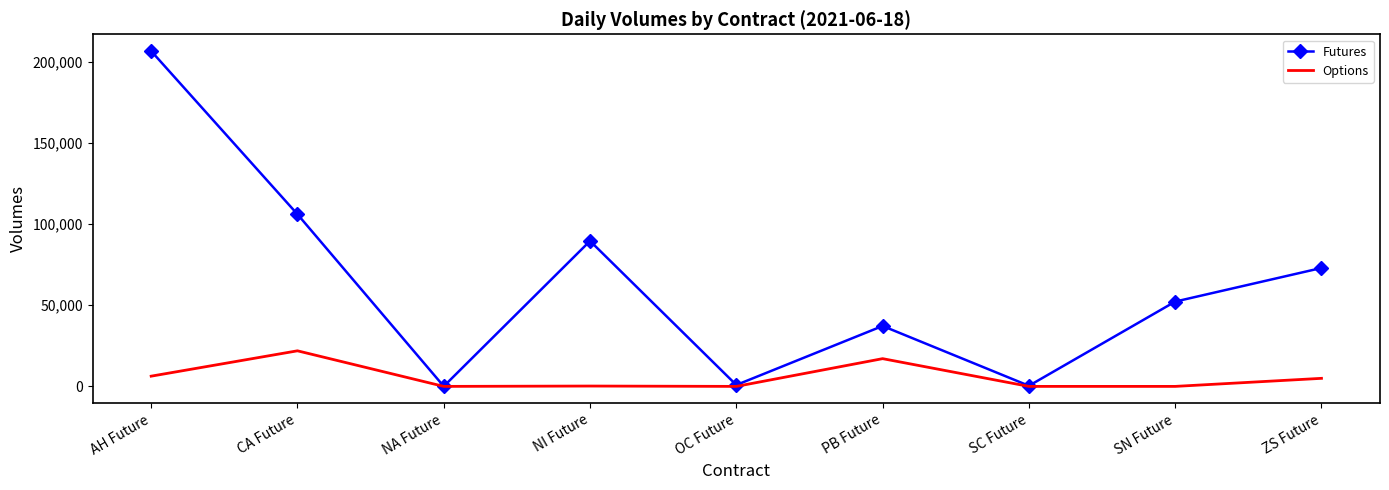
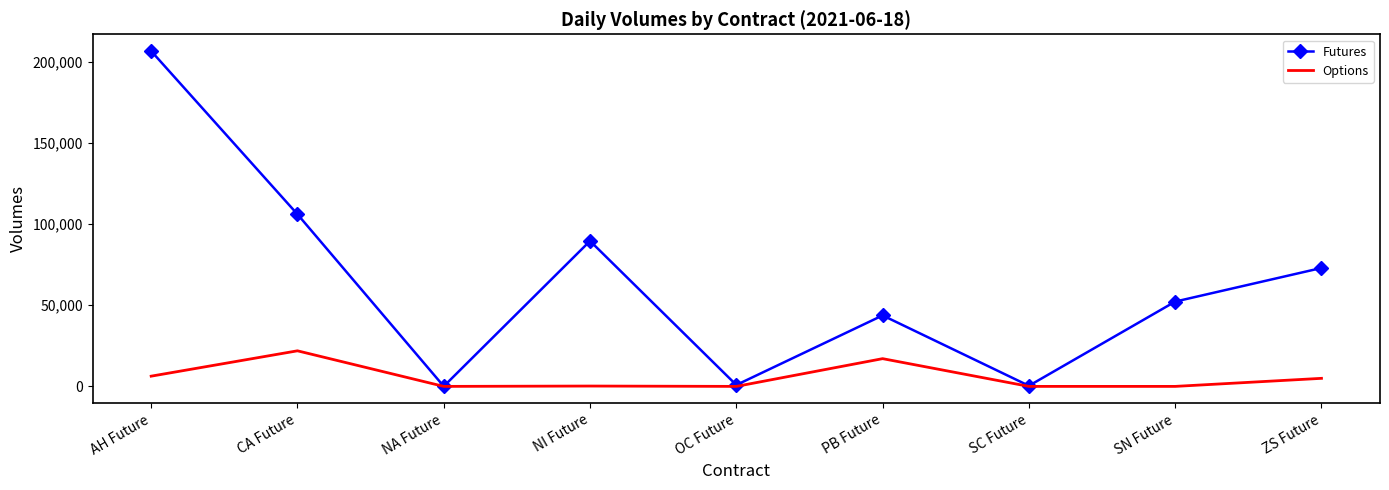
  {
    "Futures": {
      "AH Future": "207,000",
      "CA Future": "106,000",
      "NI Future": "90,000",
-     "PB Future": "37,000",
+     "PB Future": "44,000",
      "SN Future": "52,000",
      "ZS Future": "73,000"
    },
    "Options": {
      "AH Future": "6,000",
      "CA Future": "22,000",
      "NI Future": "0",
      "PB Future": "17,000",
      "SN Future": "0",
      "ZS Future": "5,000"
    }
  }
